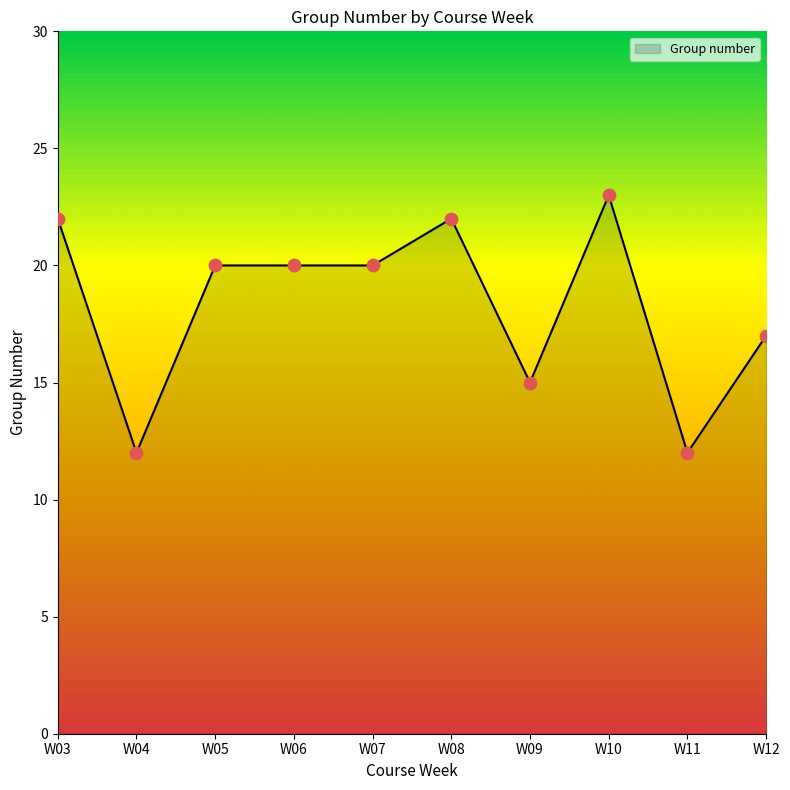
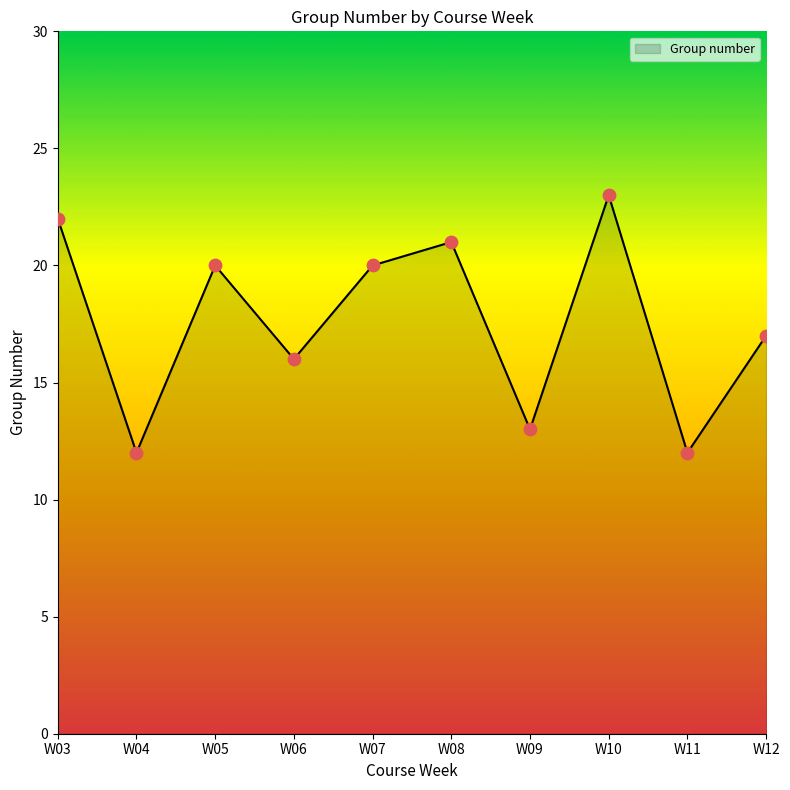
  {
    "W03": 22,
    "W04": 12,
    "W05": 20,
-   "W06": 20,
+   "W06": 16,
    "W07": 20,
-   "W08": 22,
-   "W09": 15,
+   "W08": 21,
+   "W09": 13,
    "W10": 23,
    "W11": 12,
    "W12": 17
  }
